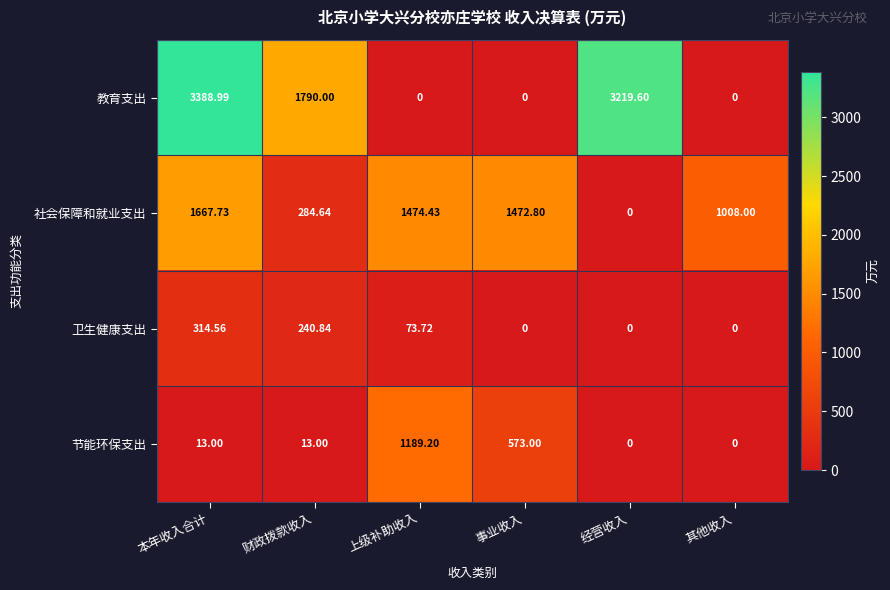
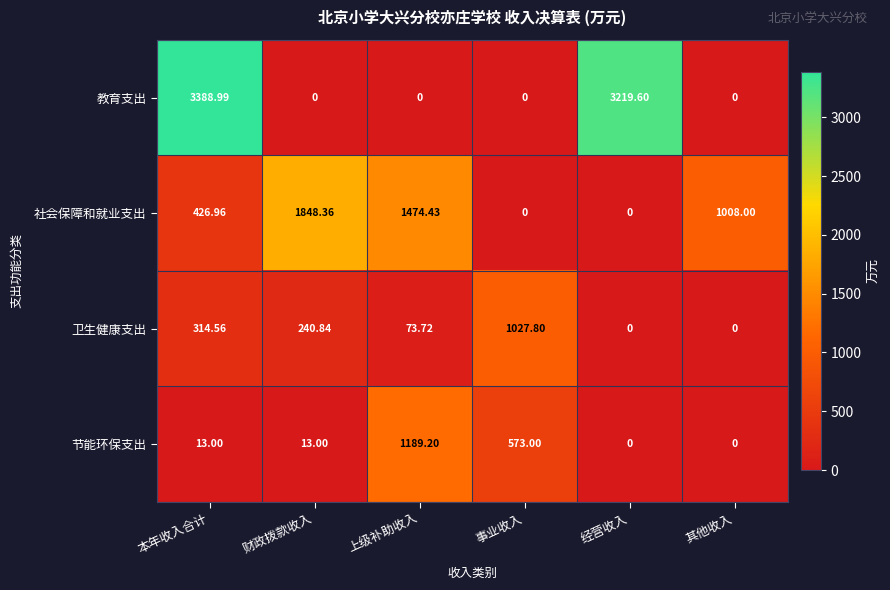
  {
    "教育支出": {
      "本年收入合计": 3388.99,
-     "财政拨款收入": 1790.00,
+     "财政拨款收入": 0,
      "上级补助收入": 0,
      "事业收入": 0,
      "经营收入": 3219.60,
      "其他收入": 0
    },
    "社会保障和就业支出": {
-     "本年收入合计": 1667.73,
-     "财政拨款收入": 284.64,
+     "本年收入合计": 426.96,
+     "财政拨款收入": 1848.36,
      "上级补助收入": 1474.43,
-     "事业收入": 1472.80,
+     "事业收入": 0,
      "经营收入": 0,
      "其他收入": 1008.00
    },
    "卫生健康支出": {
      "本年收入合计": 314.56,
      "财政拨款收入": 240.84,
      "上级补助收入": 73.72,
-     "事业收入": 0,
+     "事业收入": 1027.80,
      "经营收入": 0,
      "其他收入": 0
    },
    "节能环保支出": {
      "本年收入合计": 13.00,
      "财政拨款收入": 13.00,
      "上级补助收入": 1189.20,
      "事业收入": 573.00,
      "经营收入": 0,
      "其他收入": 0
    }
  }
